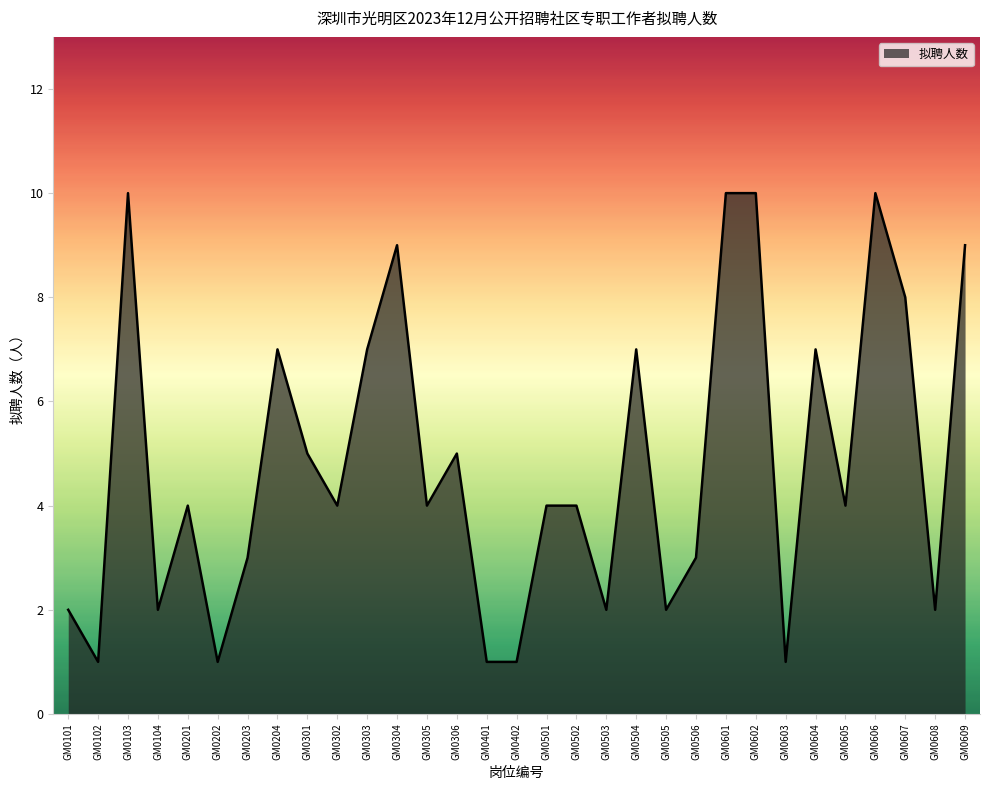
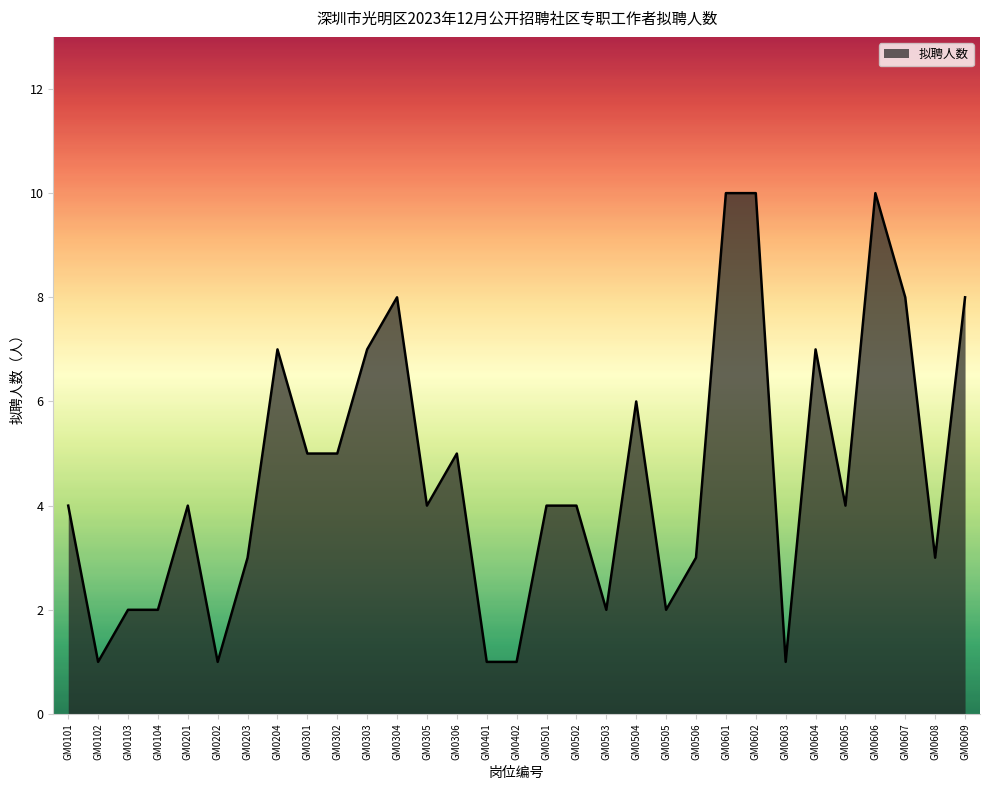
  {
-   "GM0101": 2,
+   "GM0101": 4,
    "GM0102": 1,
-   "GM0103": 10,
+   "GM0103": 2,
    "GM0104": 2,
    "GM0201": 4,
    "GM0202": 1,
    "GM0203": 3,
    "GM0204": 7,
    "GM0301": 5,
-   "GM0302": 4,
+   "GM0302": 5,
    "GM0303": 7,
-   "GM0304": 9,
+   "GM0304": 8,
    "GM0305": 4,
    "GM0306": 5,
    "GM0401": 1,
    "GM0402": 1,
    "GM0501": 4,
    "GM0502": 4,
    "GM0503": 2,
-   "GM0504": 7,
+   "GM0504": 6,
    "GM0505": 2,
    "GM0506": 3,
    "GM0601": 10,
    "GM0602": 10,
    "GM0603": 1,
    "GM0604": 7,
    "GM0605": 4,
    "GM0606": 10,
    "GM0607": 8,
-   "GM0608": 2,
-   "GM0609": 9
+   "GM0608": 3,
+   "GM0609": 8
  }
